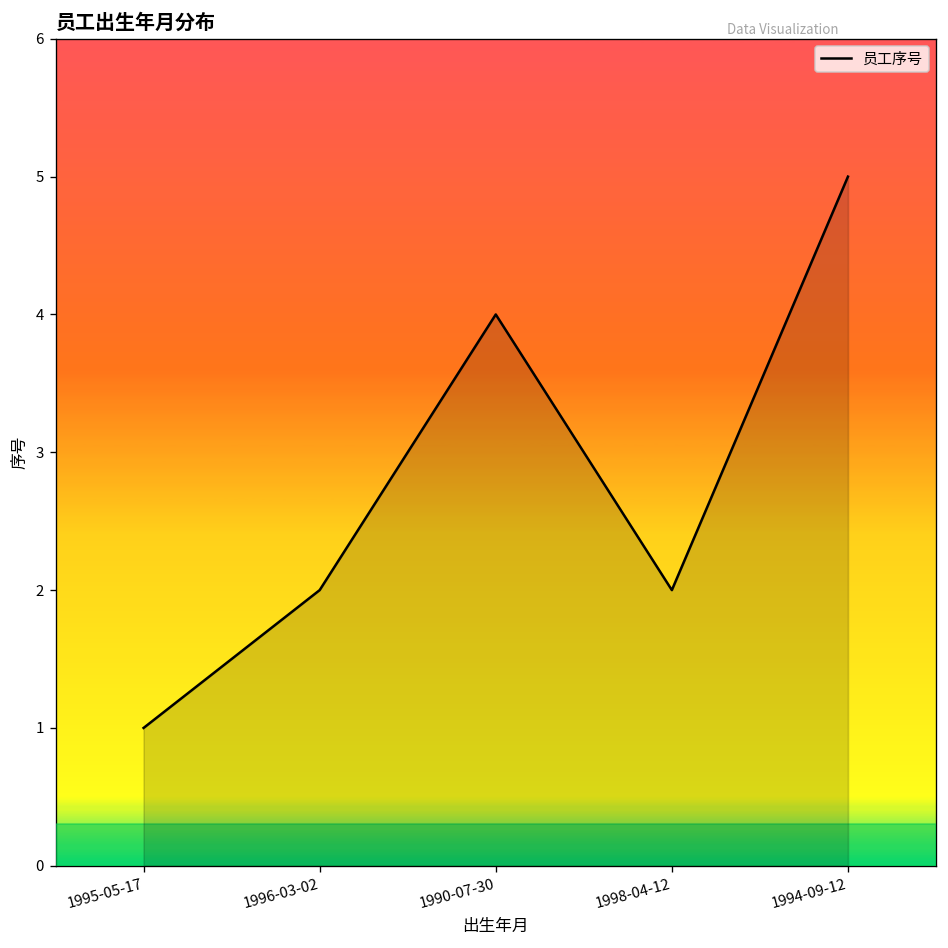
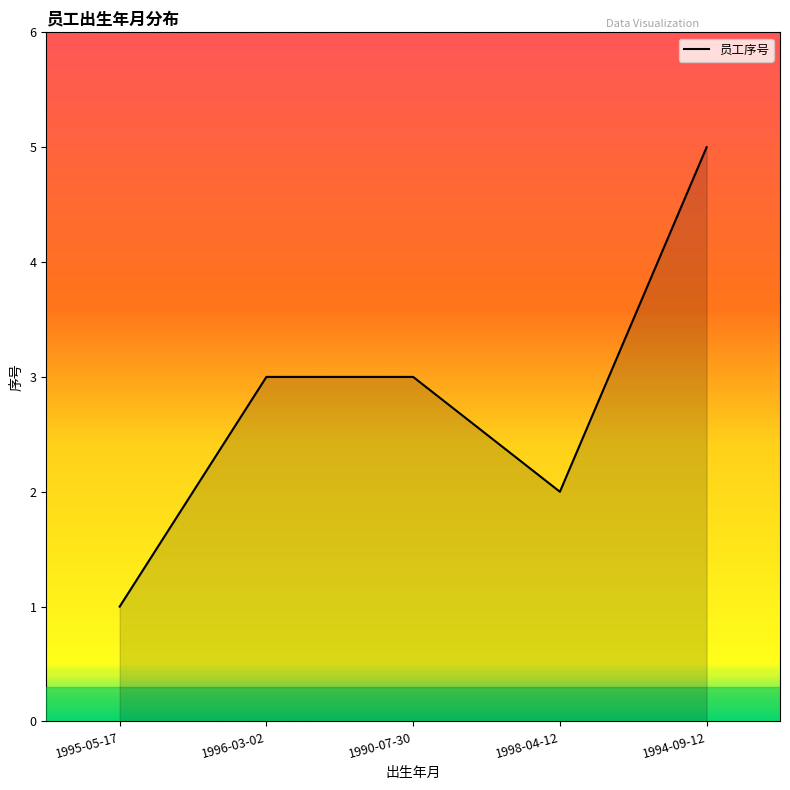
  {
    "1995-05-17": 1,
-   "1996-03-02": 2,
-   "1990-07-30": 4,
+   "1996-03-02": 3,
+   "1990-07-30": 3,
    "1998-04-12": 2,
    "1994-09-12": 5
  }
